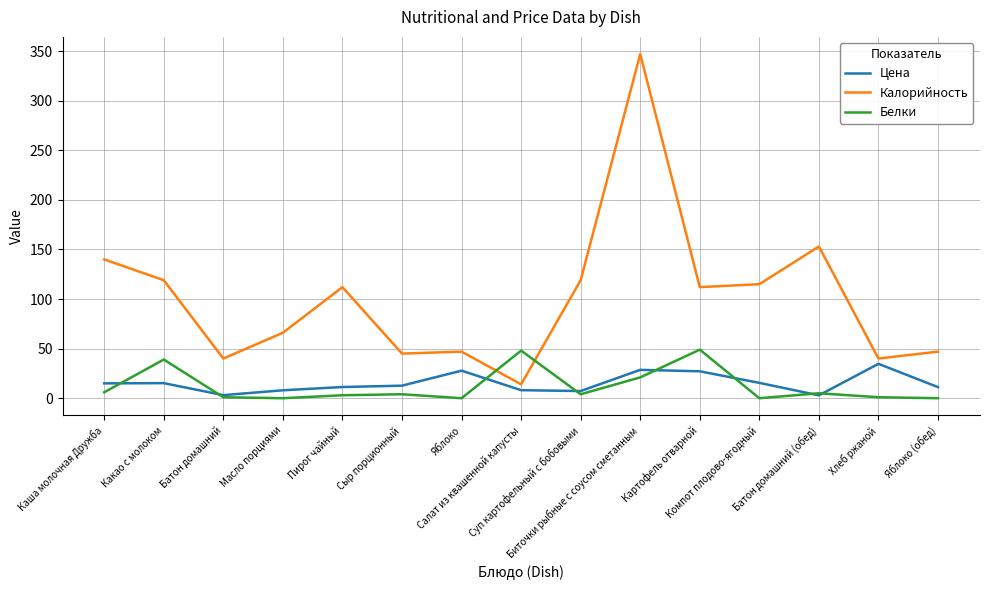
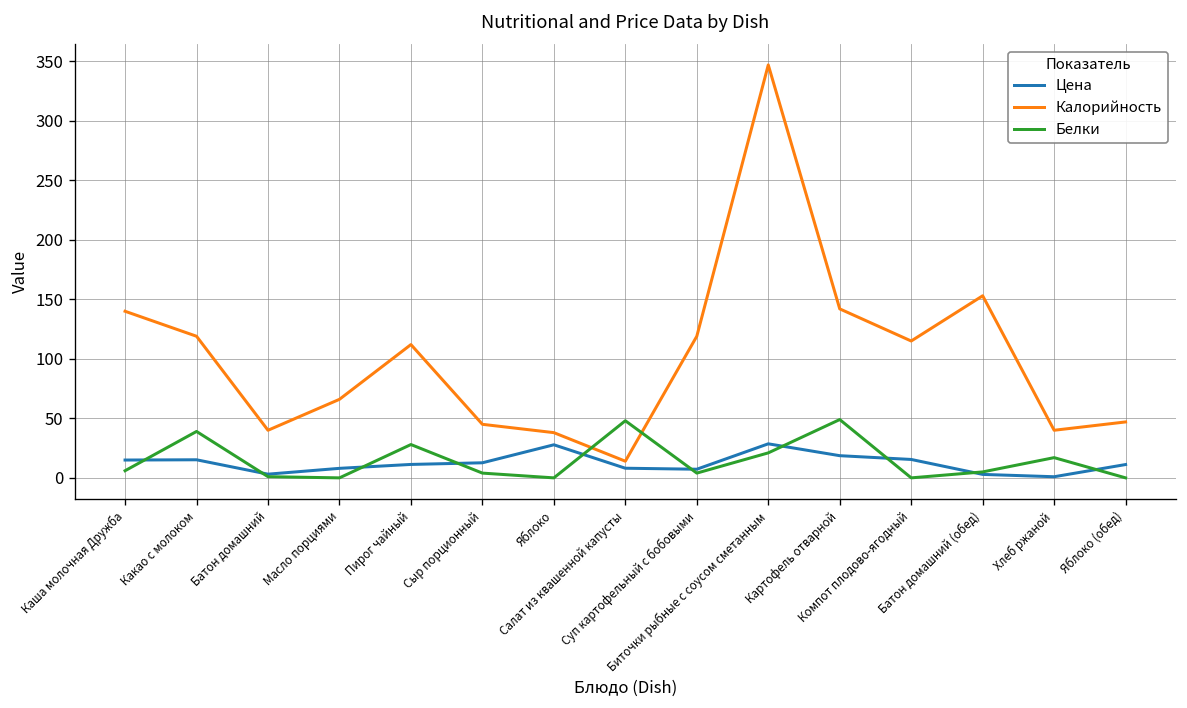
  {
    "Цена": {
      "Каша молочная Дружба": 10,
      "Какао с молоком": 20,
      "Масло порциями": 10,
      "Пирог чайный": 10,
      "Сыр порционный": 10,
      "Яблоко": 30,
      "Салат из квашенной капусты": 10,
      "Суп картофельный с бобовыми": 10,
      "Биточки рыбные с соусом сметанным": 30,
-     "Картофель отварной": 30,
+     "Картофель отварной": 20,
      "Компот плодово-ягодный": 20,
-     "Хлеб ржаной": 30,
+     "Хлеб ржаной": 0,
      "Яблоко (обед)": 10
    },
    "Калорийность": {
      "Каша молочная Дружба": 140,
      "Какао с молоком": 120,
      "Батон домашний": 40,
      "Масло порциями": 70,
      "Пирог чайный": 110,
      "Сыр порционный": 50,
-     "Яблоко": 50,
+     "Яблоко": 40,
      "Салат из квашенной капусты": 10,
      "Суп картофельный с бобовыми": 120,
      "Биточки рыбные с соусом сметанным": 350,
-     "Картофель отварной": 110,
+     "Картофель отварной": 140,
      "Компот плодово-ягодный": 120,
      "Батон домашний (обед)": 150,
      "Хлеб ржаной": 40,
      "Яблоко (обед)": 50
    },
    "Белки": {
      "Каша молочная Дружба": 10,
      "Какао с молоком": 40,
      "Масло порциями": 0,
-     "Пирог чайный": 0,
+     "Пирог чайный": 30,
      "Сыр порционный": 0,
      "Яблоко": 0,
      "Салат из квашенной капусты": 50,
      "Суп картофельный с бобовыми": 0,
      "Биточки рыбные с соусом сметанным": 20,
      "Картофель отварной": 50,
      "Компот плодово-ягодный": 0,
-     "Хлеб ржаной": 0,
+     "Хлеб ржаной": 20,
      "Яблоко (обед)": 0
    }
  }
